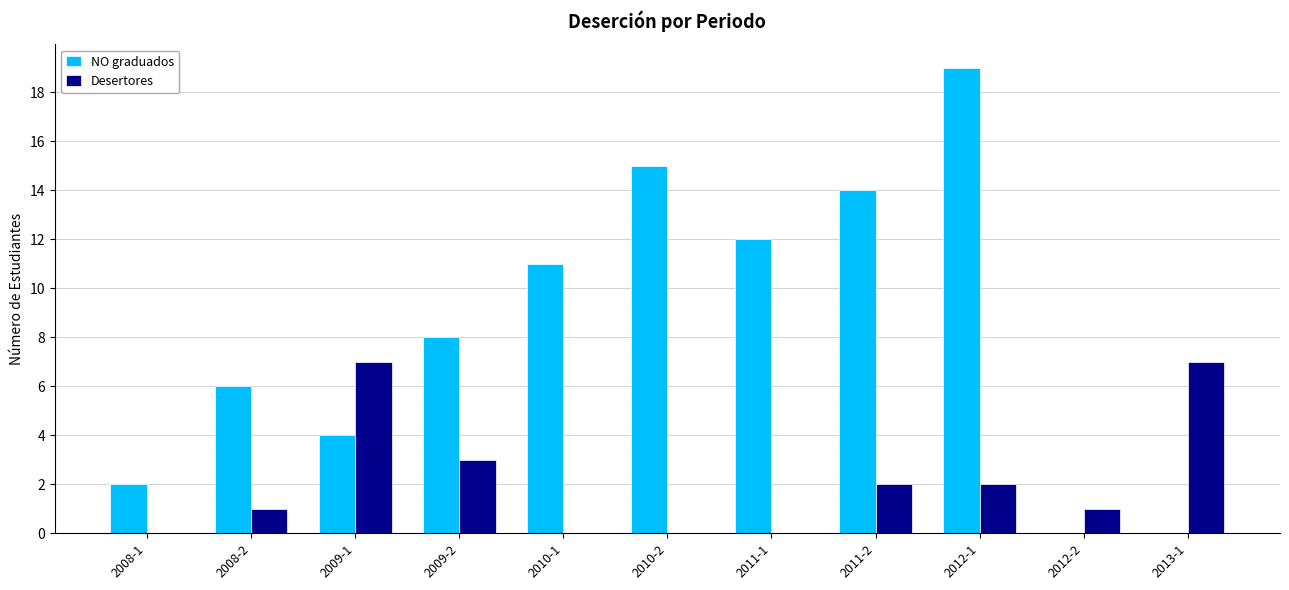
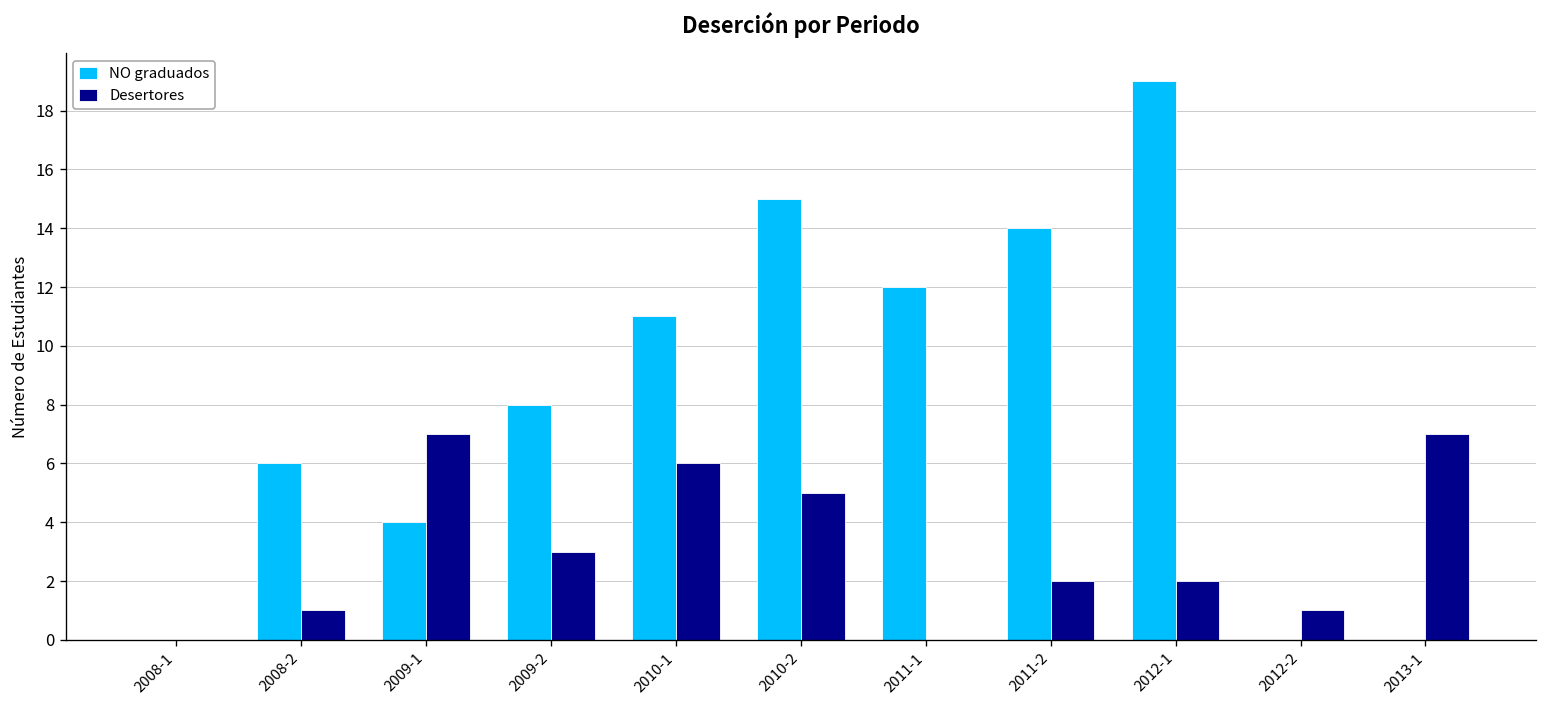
  {
    "NO graduados": {
-     "2008-1": 2,
+     "2008-1": 0,
      "2008-2": 6,
      "2009-1": 4,
      "2009-2": 8,
      "2010-1": 11,
      "2010-2": 15,
      "2011-1": 12,
      "2011-2": 14,
      "2012-1": 19,
      "2012-2": 0,
      "2013-1": 0
    },
    "Desertores": {
      "2008-1": 0,
      "2008-2": 1,
      "2009-1": 7,
      "2009-2": 3,
-     "2010-1": 0,
-     "2010-2": 0,
+     "2010-1": 6,
+     "2010-2": 5,
      "2011-1": 0,
      "2011-2": 2,
      "2012-1": 2,
      "2012-2": 1,
      "2013-1": 7
    }
  }
